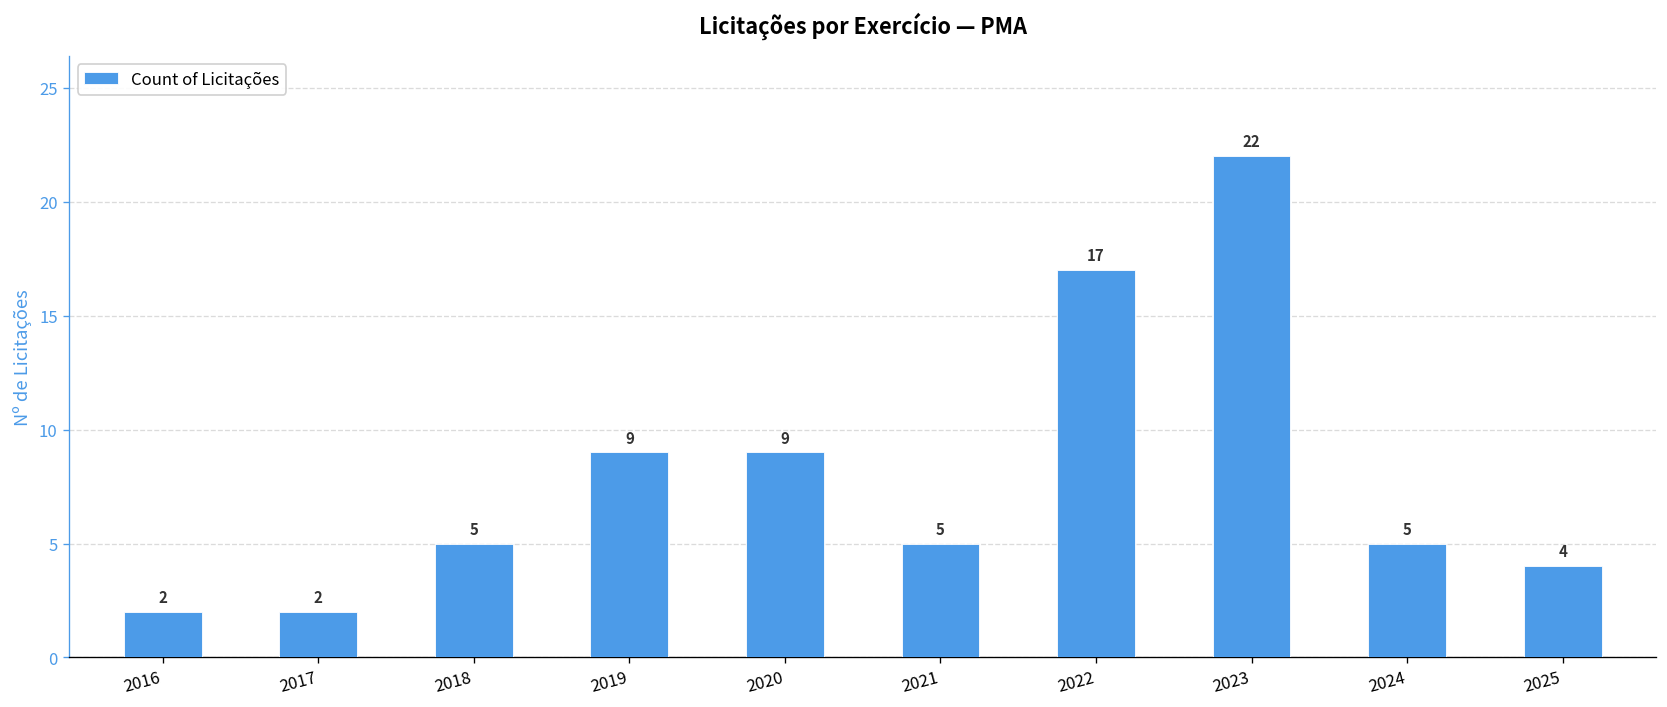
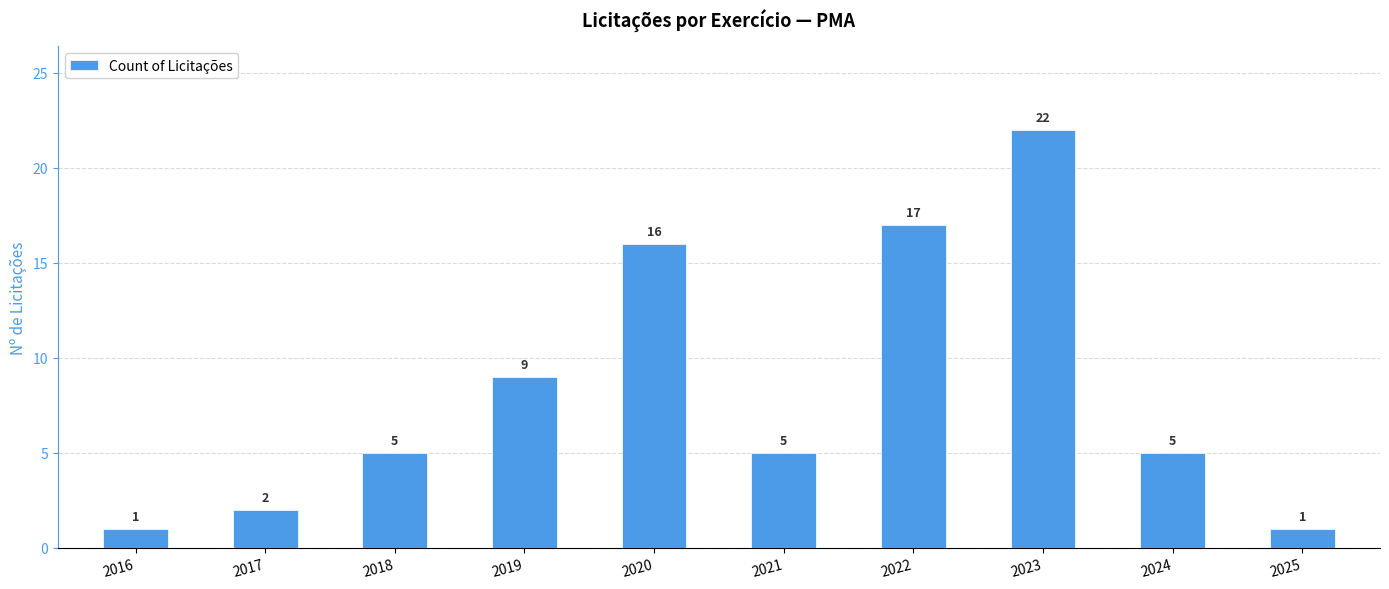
  {
-   "2016": 2,
+   "2016": 1,
    "2017": 2,
    "2018": 5,
    "2019": 9,
-   "2020": 9,
+   "2020": 16,
    "2021": 5,
    "2022": 17,
    "2023": 22,
    "2024": 5,
-   "2025": 4
+   "2025": 1
  }
